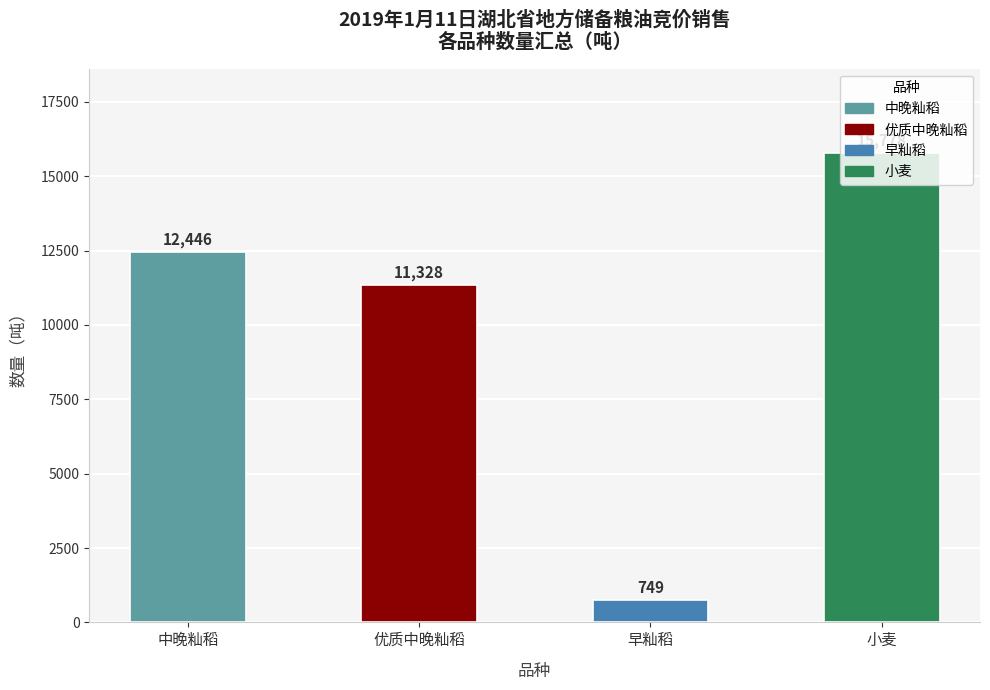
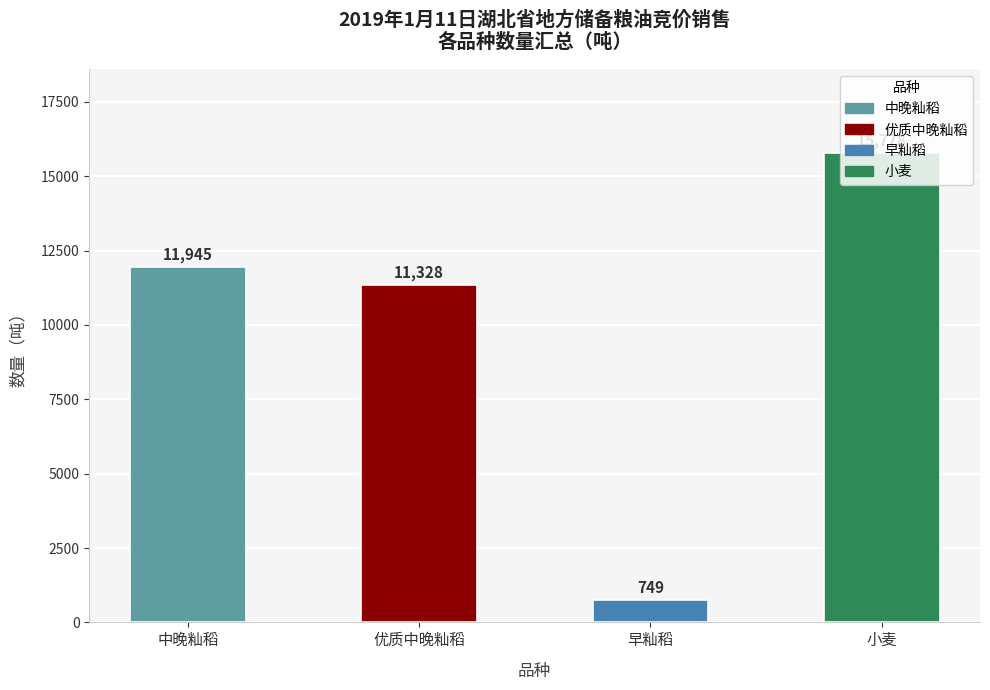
  {
-   "中晚籼稻": "12,446",
+   "中晚籼稻": "11,945",
    "优质中晚籼稻": "11,328",
    "早籼稻": "749"
  }
